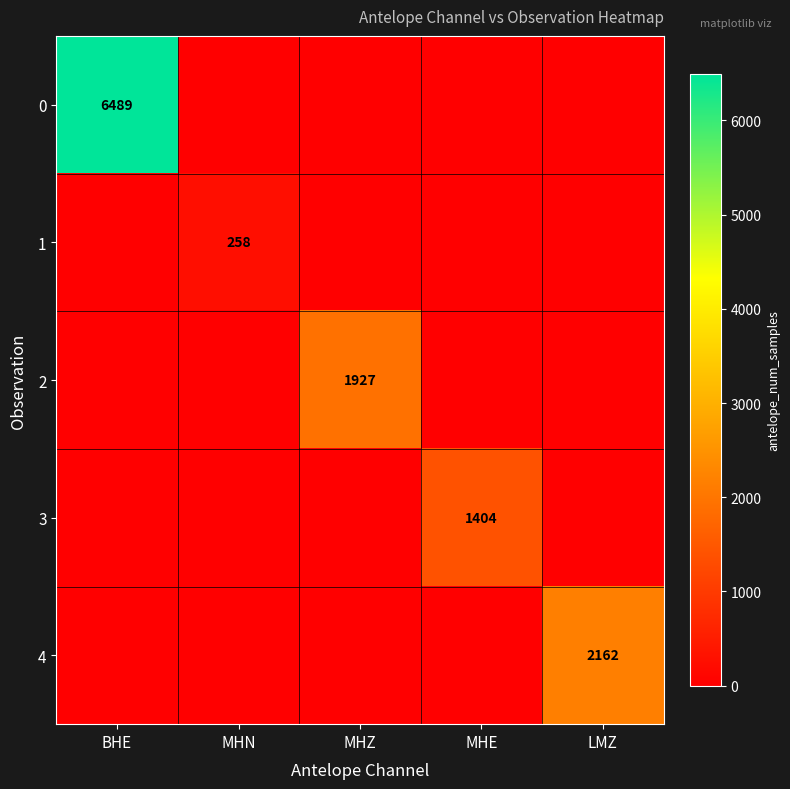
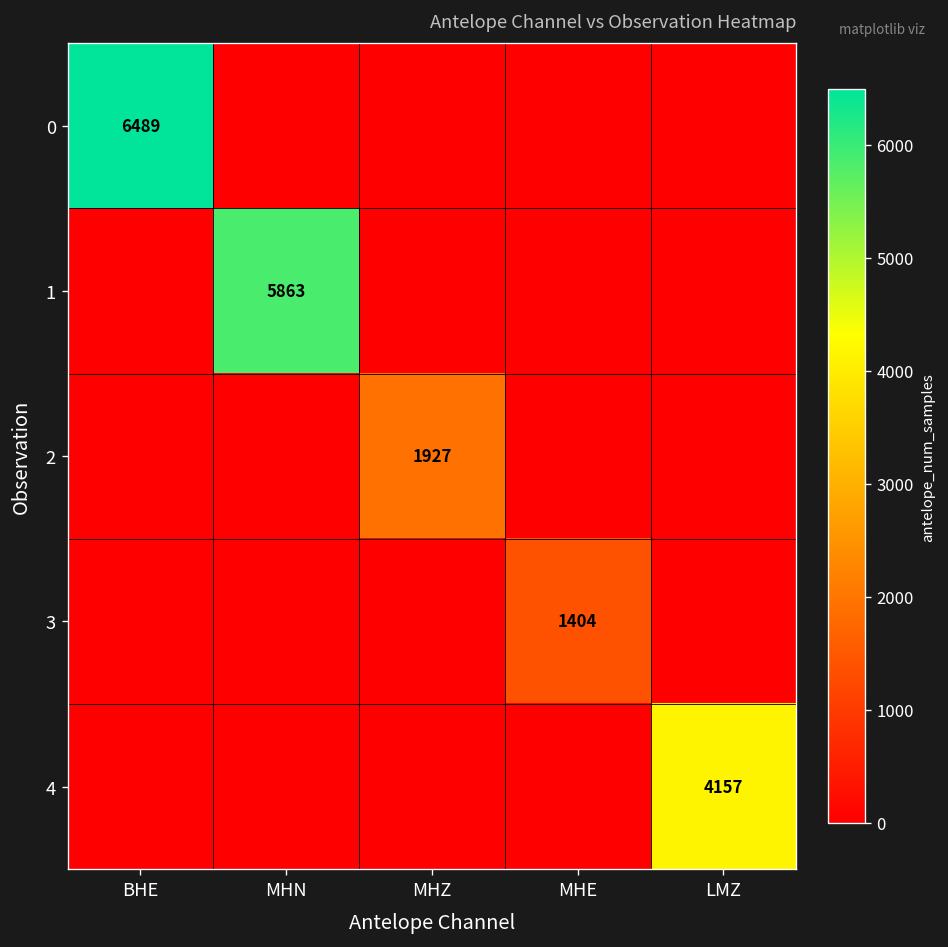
  {
    "0": {
      "BHE": 6489
    },
    "1": {
-     "MHN": 258
+     "MHN": 5863
    },
    "2": {
      "MHZ": 1927
    },
    "3": {
      "MHE": 1404
    },
    "4": {
-     "LMZ": 2162
+     "LMZ": 4157
    }
  }
